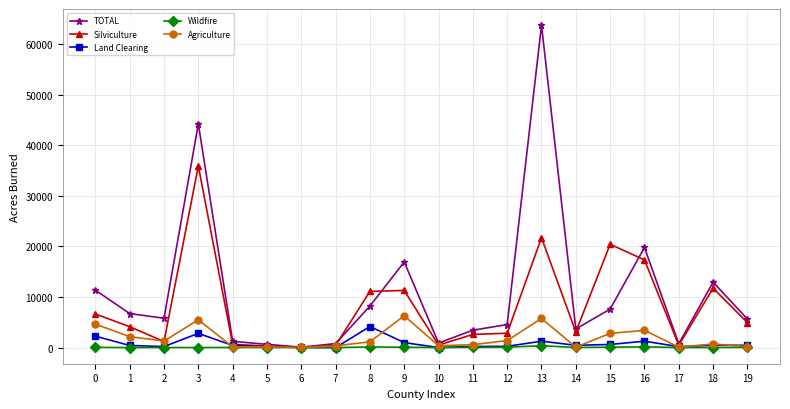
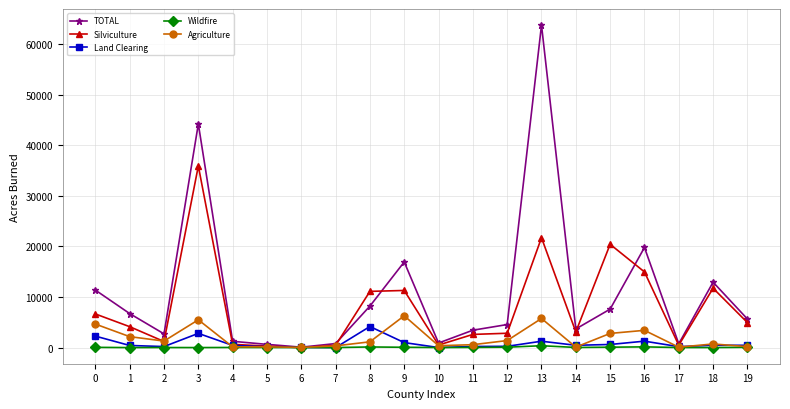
  {
    "TOTAL": {
      "0": 11000,
      "1": 7000,
-     "2": 6000,
+     "2": 3000,
      "3": 44000,
      "4": 1000,
      "8": 8000,
      "9": 17000,
      "11": 3000,
      "12": 5000,
      "13": 64000,
      "14": 4000,
      "15": 8000,
      "16": 20000,
      "18": 13000,
      "19": 6000
    },
    "Silviculture": {
      "0": 7000,
      "1": 4000,
      "3": 36000,
      "8": 11000,
      "9": 11000,
      "11": 3000,
      "12": 3000,
      "13": 22000,
      "14": 3000,
      "15": 20000,
-     "16": 17000,
+     "16": 15000,
      "18": 12000,
      "19": 5000
    },
    "Land Clearing": {
      "0": 2000,
      "3": 3000,
      "8": 4000,
      "9": 1000,
      "13": 1000,
      "15": 1000,
      "16": 1000
    },
    "Wildfire": {
      "0": 0,
      "3": 0,
      "8": 0,
      "9": 0,
      "13": 0,
      "15": 0,
      "16": 0
    },
    "Agriculture": {
      "0": 5000,
      "1": 2000,
      "3": 5000,
      "8": 1000,
      "9": 6000,
      "12": 1000,
      "13": 6000,
      "15": 3000,
      "16": 3000
    }
  }
